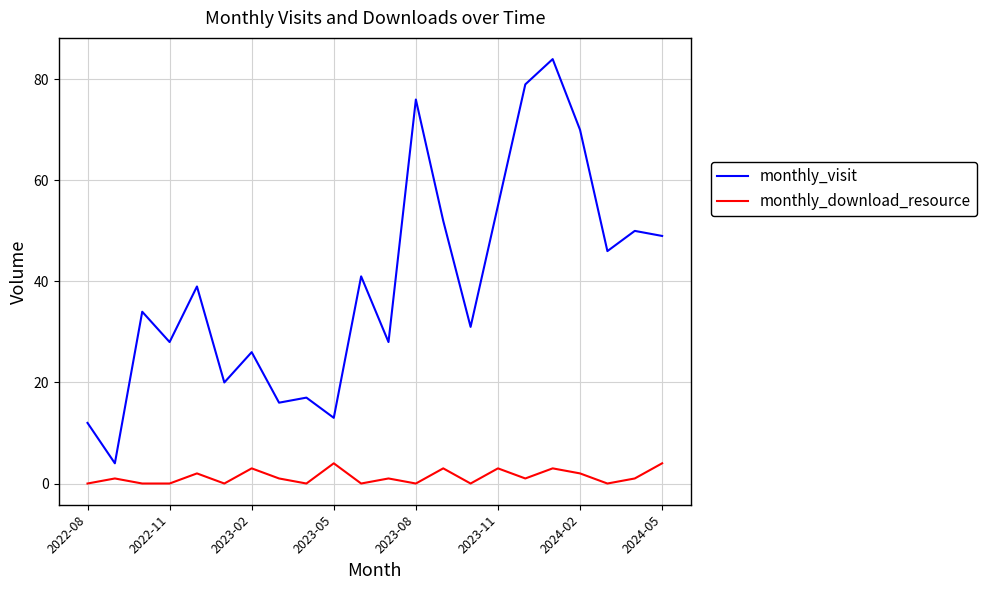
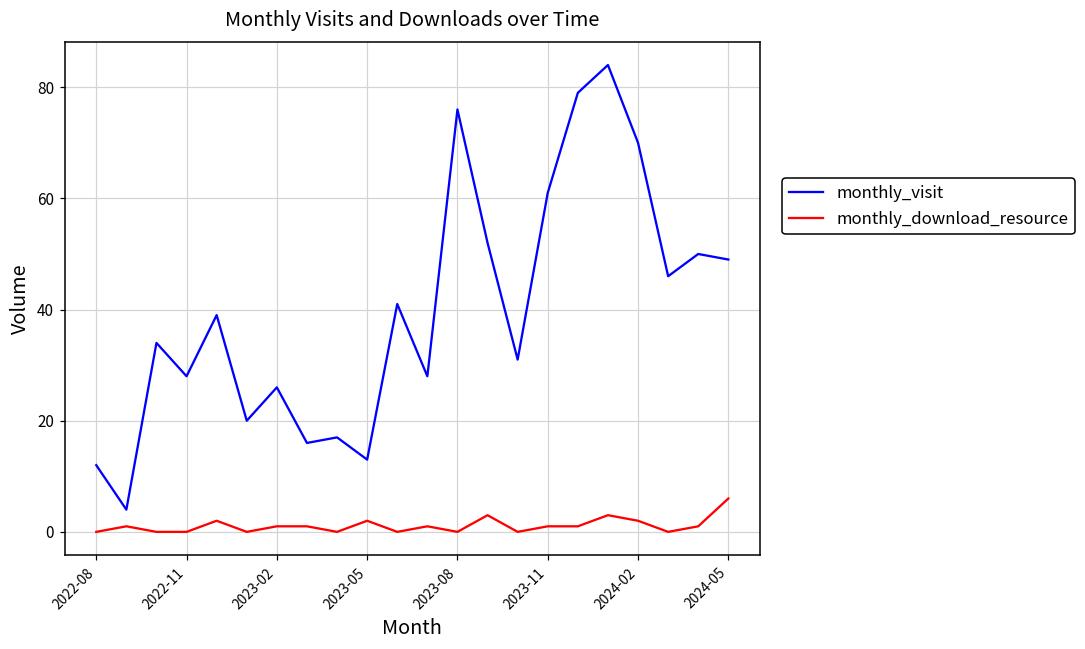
  {
    "monthly_visit": {
      "2022-08": 12,
      "2022-11": 28,
      "2023-02": 26,
      "2023-05": 13,
      "2023-08": 76,
-     "2023-11": 55,
+     "2023-11": 61,
      "2024-02": 70,
      "2024-05": 49
    },
    "monthly_download_resource": {
      "2022-08": 0,
      "2022-11": 0,
-     "2023-02": 3,
-     "2023-05": 4,
+     "2023-02": 1,
+     "2023-05": 2,
      "2023-08": 0,
-     "2023-11": 3,
+     "2023-11": 1,
      "2024-02": 2,
-     "2024-05": 4
+     "2024-05": 6
    }
  }
